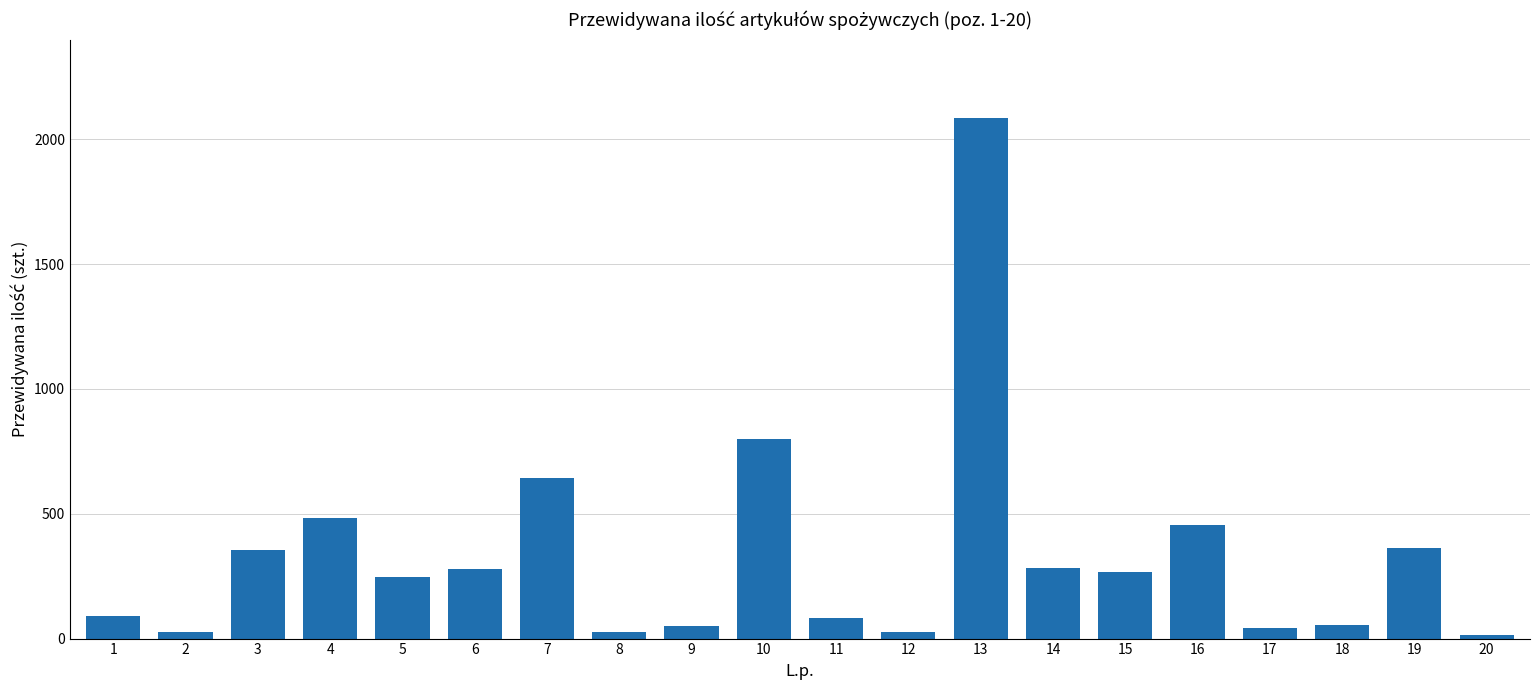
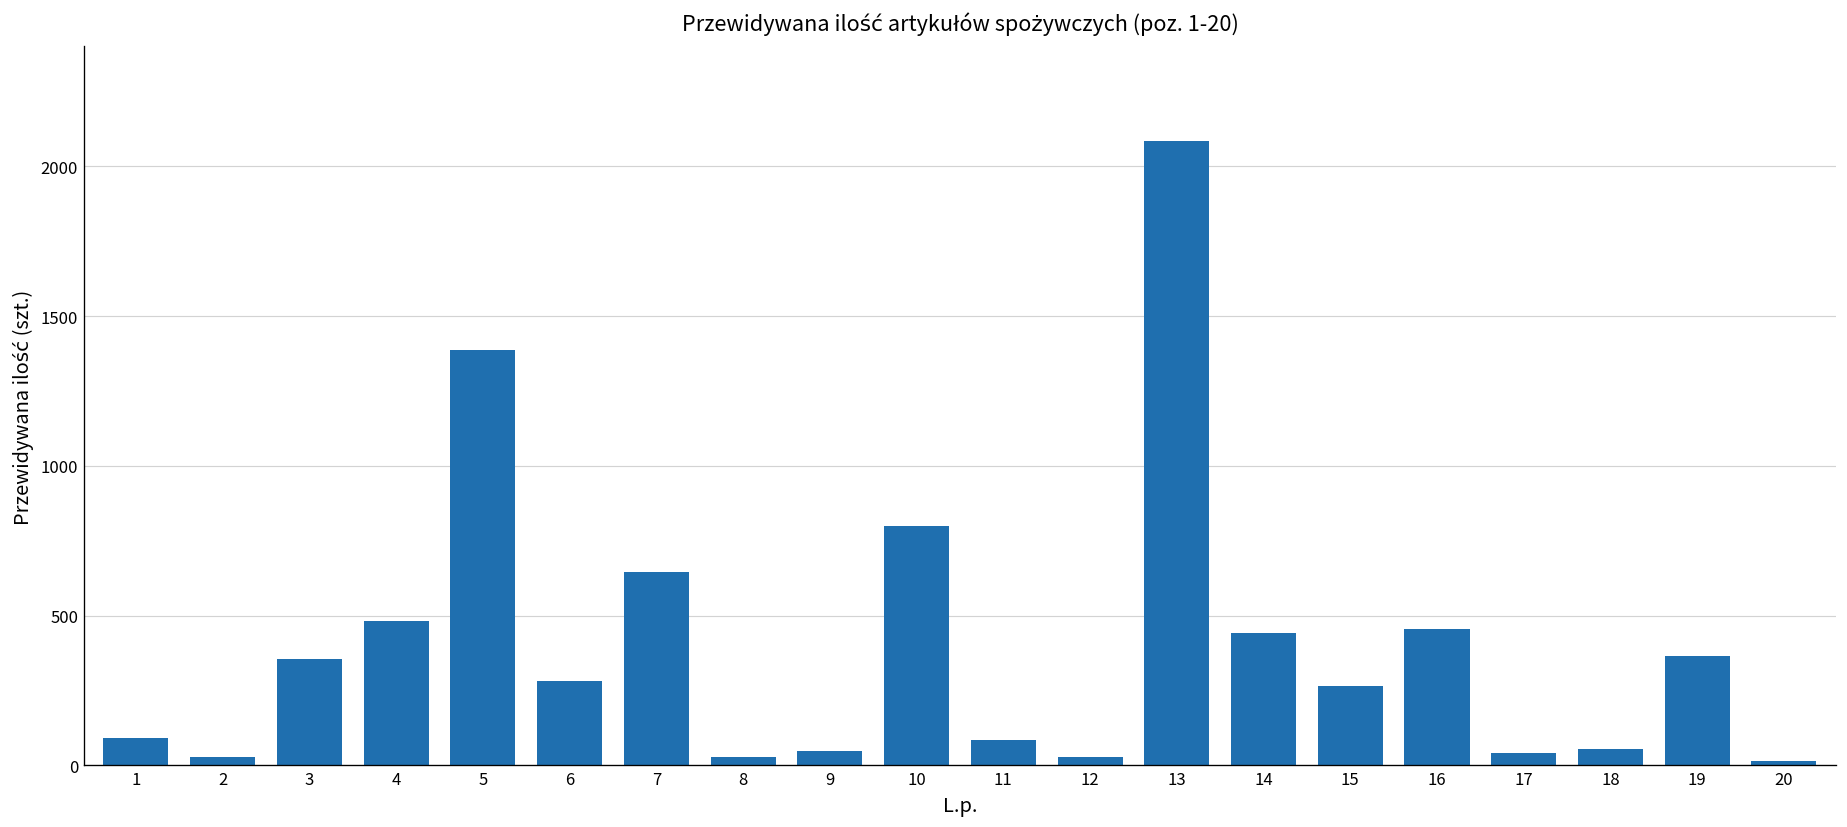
  {
    "1": 90,
    "2": 30,
    "3": 360,
    "4": 480,
-   "5": 250,
+   "5": 1390,
    "6": 280,
    "7": 640,
    "8": 30,
    "9": 50,
    "10": 800,
    "11": 80,
    "12": 30,
    "13": 2090,
-   "14": 280,
+   "14": 440,
    "15": 270,
    "16": 460,
    "17": 40,
    "18": 60,
    "19": 360,
    "20": 20
  }
